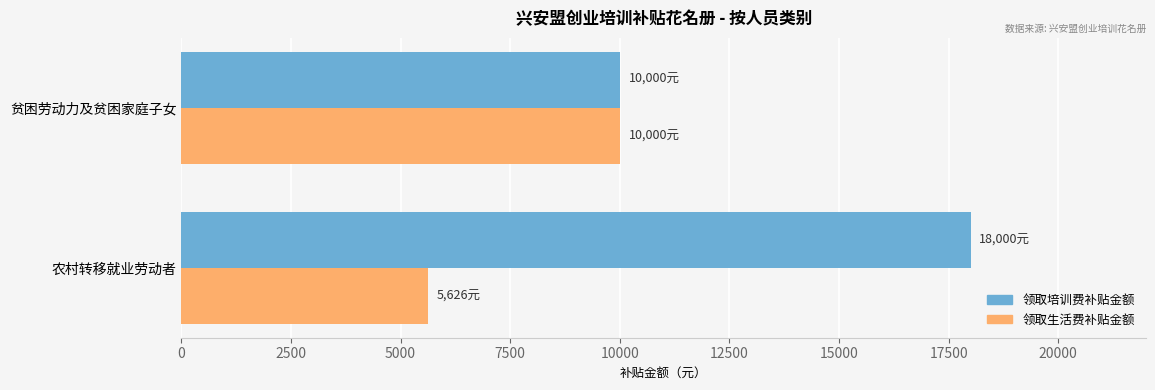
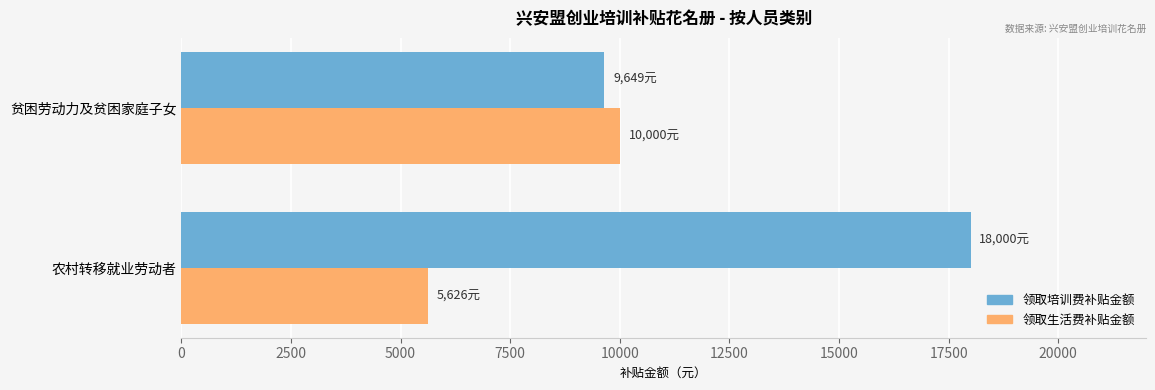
  {
    "领取培训费补贴金额": {
-     "贫困劳动力及贫困家庭子女": "10,000元",
+     "贫困劳动力及贫困家庭子女": "9,649元",
      "农村转移就业劳动者": "18,000元"
    },
    "领取生活费补贴金额": {
      "贫困劳动力及贫困家庭子女": "10,000元",
      "农村转移就业劳动者": "5,626元"
    }
  }
